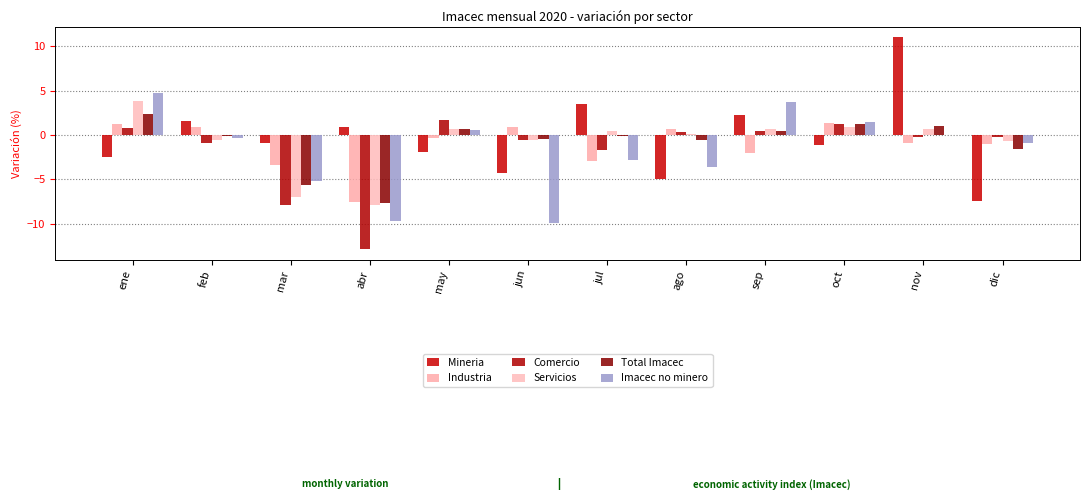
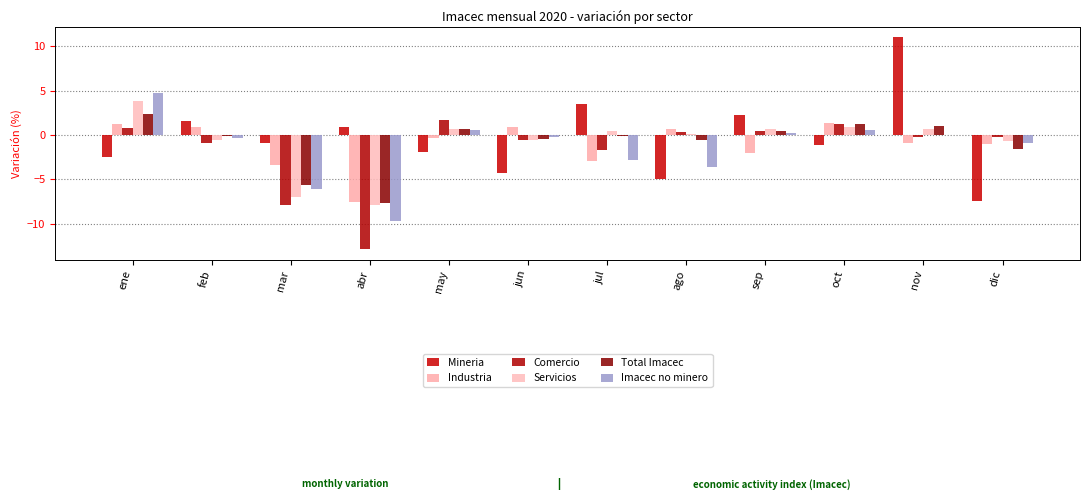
  {
    "Imacec no minero": {
      "ene": 5,
      "feb": 0,
-     "mar": -5,
+     "mar": -6,
      "abr": -10,
      "may": 0,
-     "jun": -10,
+     "jun": 0,
      "jul": -3,
      "ago": -4,
-     "sep": 4,
-     "oct": 2,
+     "sep": 0,
+     "oct": 1,
      "dic": -1
    }
  }
